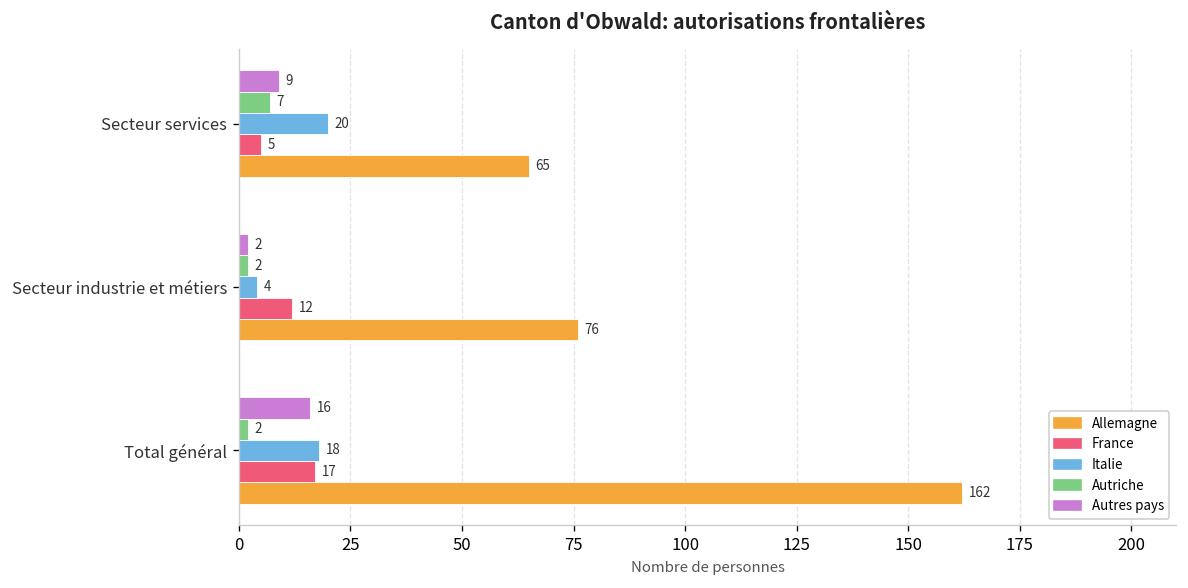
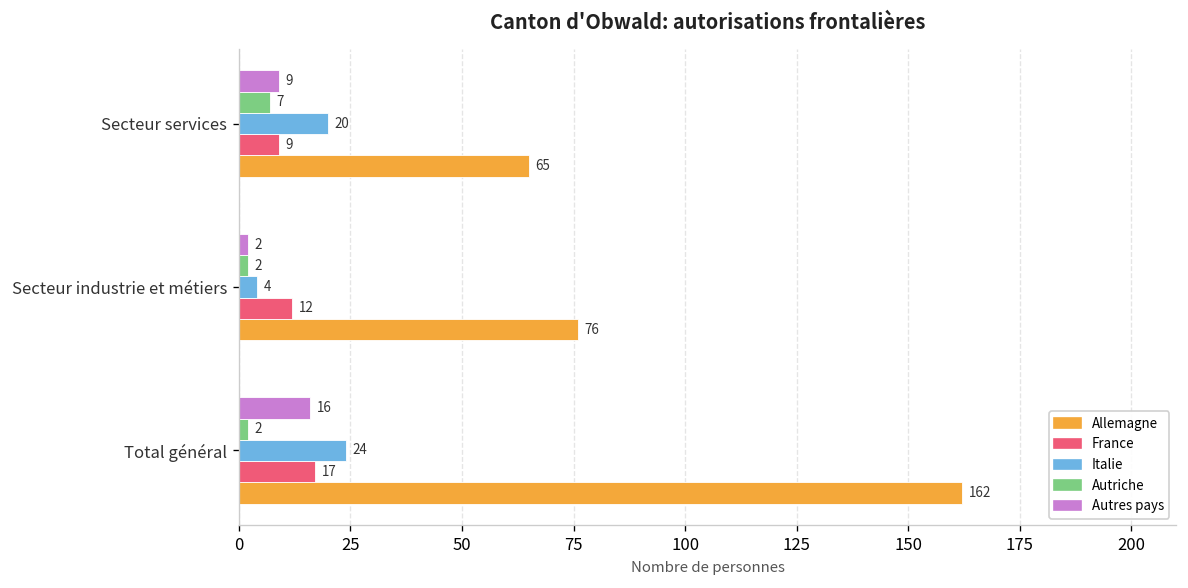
  {
    "Allemagne": {
      "Secteur services": 65,
      "Secteur industrie et métiers": 76,
      "Total général": 162
    },
    "France": {
-     "Secteur services": 5,
+     "Secteur services": 9,
      "Secteur industrie et métiers": 12,
      "Total général": 17
    },
    "Italie": {
      "Secteur services": 20,
      "Secteur industrie et métiers": 4,
-     "Total général": 18
+     "Total général": 24
    },
    "Autriche": {
      "Secteur services": 7,
      "Secteur industrie et métiers": 2,
      "Total général": 2
    },
    "Autres pays": {
      "Secteur services": 9,
      "Secteur industrie et métiers": 2,
      "Total général": 16
    }
  }
